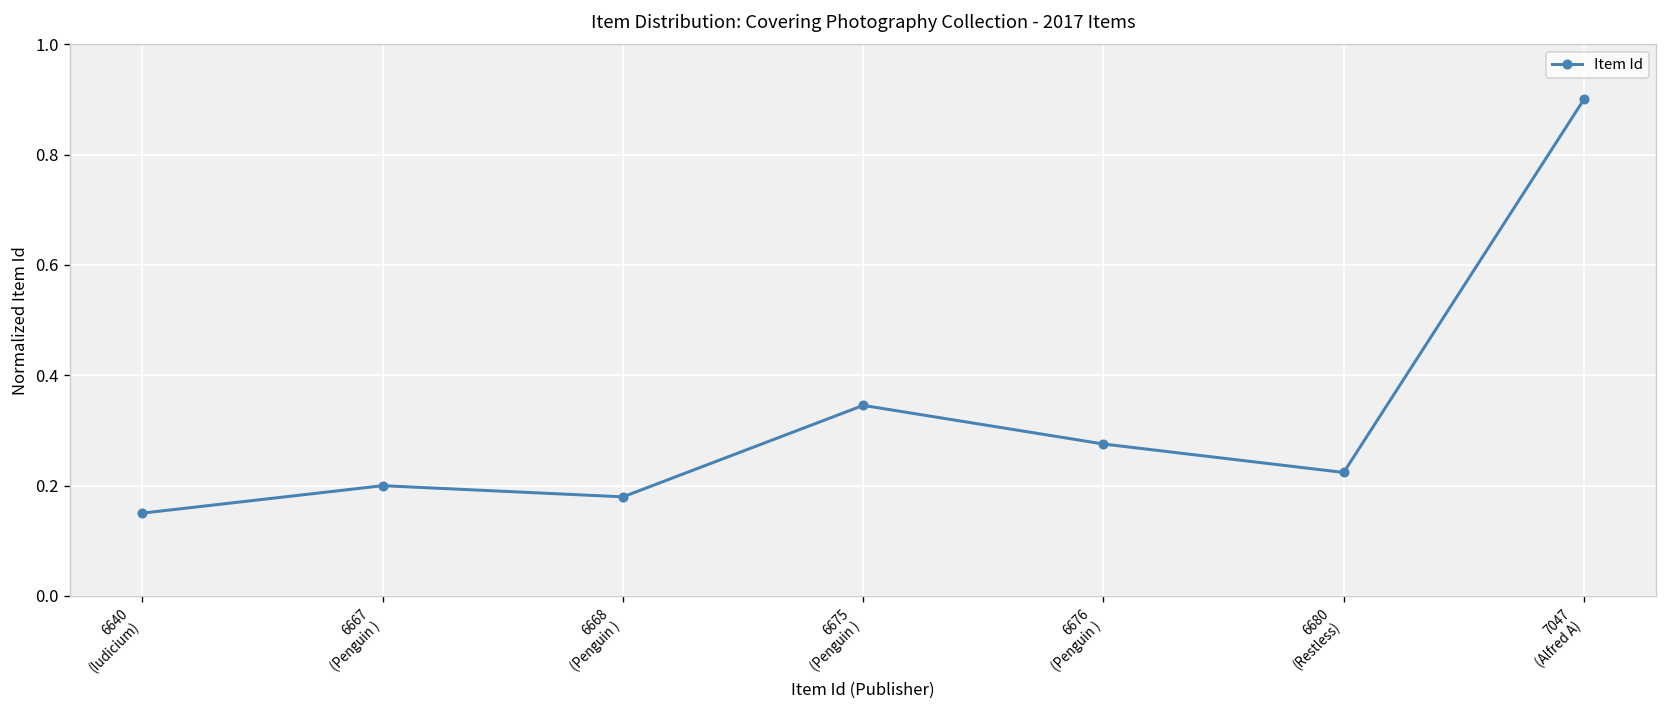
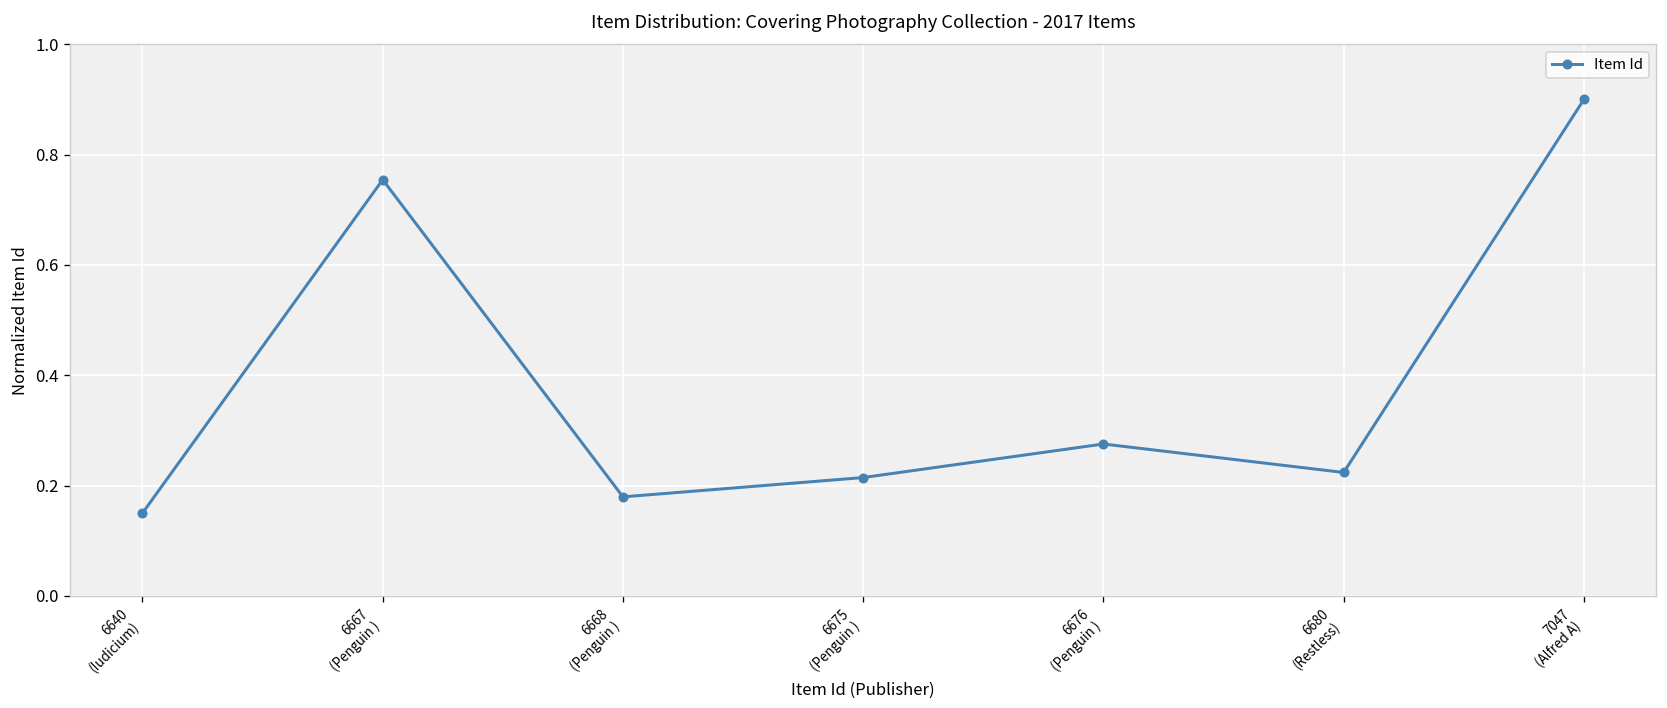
  {
    "6640 (Iudicium)": 0.15,
-   "6667 (Penguin )": 0.20,
+   "6667 (Penguin )": 0.75,
    "6668 (Penguin )": 0.18,
-   "6675 (Penguin )": 0.35,
+   "6675 (Penguin )": 0.21,
    "6676 (Penguin )": 0.28,
    "6680 (Restless)": 0.22,
    "7047 (Alfred A)": 0.90
  }
